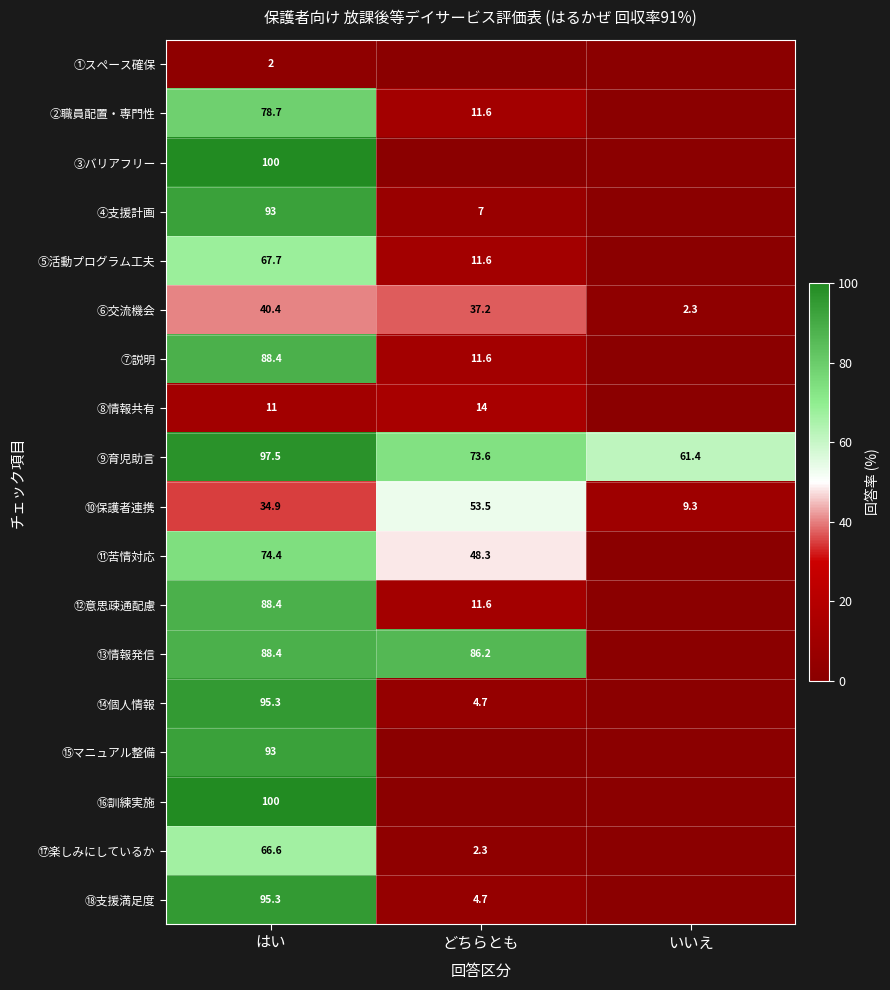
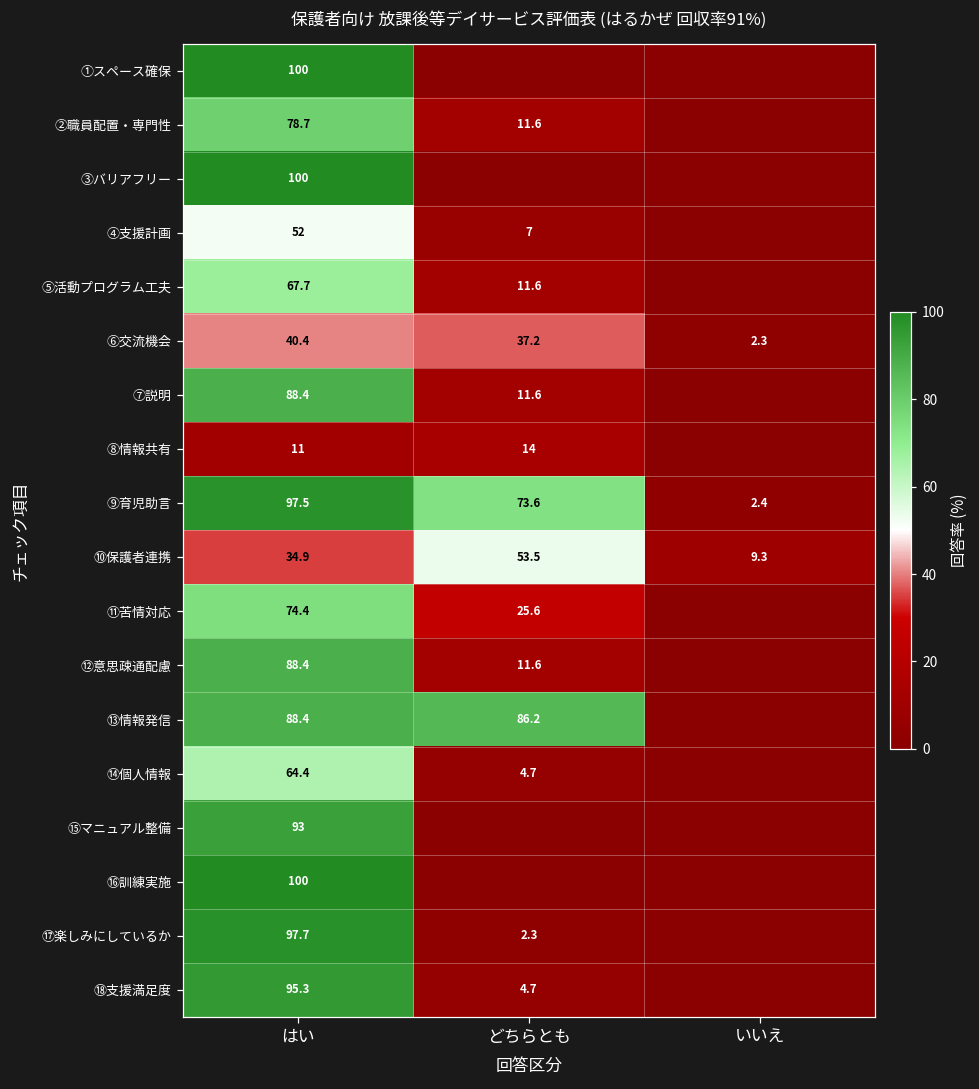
  {
    "①スペース確保": {
-     "はい": 2
+     "はい": 100
    },
    "②職員配置・専門性": {
      "はい": 78.7,
      "どちらとも": 11.6
    },
    "③バリアフリー": {
      "はい": 100
    },
    "④支援計画": {
-     "はい": 93,
+     "はい": 52,
      "どちらとも": 7
    },
    "⑤活動プログラム工夫": {
      "はい": 67.7,
      "どちらとも": 11.6
    },
    "⑥交流機会": {
      "はい": 40.4,
      "どちらとも": 37.2,
      "いいえ": 2.3
    },
    "⑦説明": {
      "はい": 88.4,
      "どちらとも": 11.6
    },
    "⑧情報共有": {
      "はい": 11,
      "どちらとも": 14
    },
    "⑨育児助言": {
      "はい": 97.5,
      "どちらとも": 73.6,
-     "いいえ": 61.4
+     "いいえ": 2.4
    },
    "⑩保護者連携": {
      "はい": 34.9,
      "どちらとも": 53.5,
      "いいえ": 9.3
    },
    "⑪苦情対応": {
      "はい": 74.4,
-     "どちらとも": 48.3
+     "どちらとも": 25.6
    },
    "⑫意思疎通配慮": {
      "はい": 88.4,
      "どちらとも": 11.6
    },
    "⑬情報発信": {
      "はい": 88.4,
      "どちらとも": 86.2
    },
    "⑭個人情報": {
-     "はい": 95.3,
+     "はい": 64.4,
      "どちらとも": 4.7
    },
    "⑮マニュアル整備": {
      "はい": 93
    },
    "⑯訓練実施": {
      "はい": 100
    },
    "⑰楽しみにしているか": {
-     "はい": 66.6,
+     "はい": 97.7,
      "どちらとも": 2.3
    },
    "⑱支援満足度": {
      "はい": 95.3,
      "どちらとも": 4.7
    }
  }
